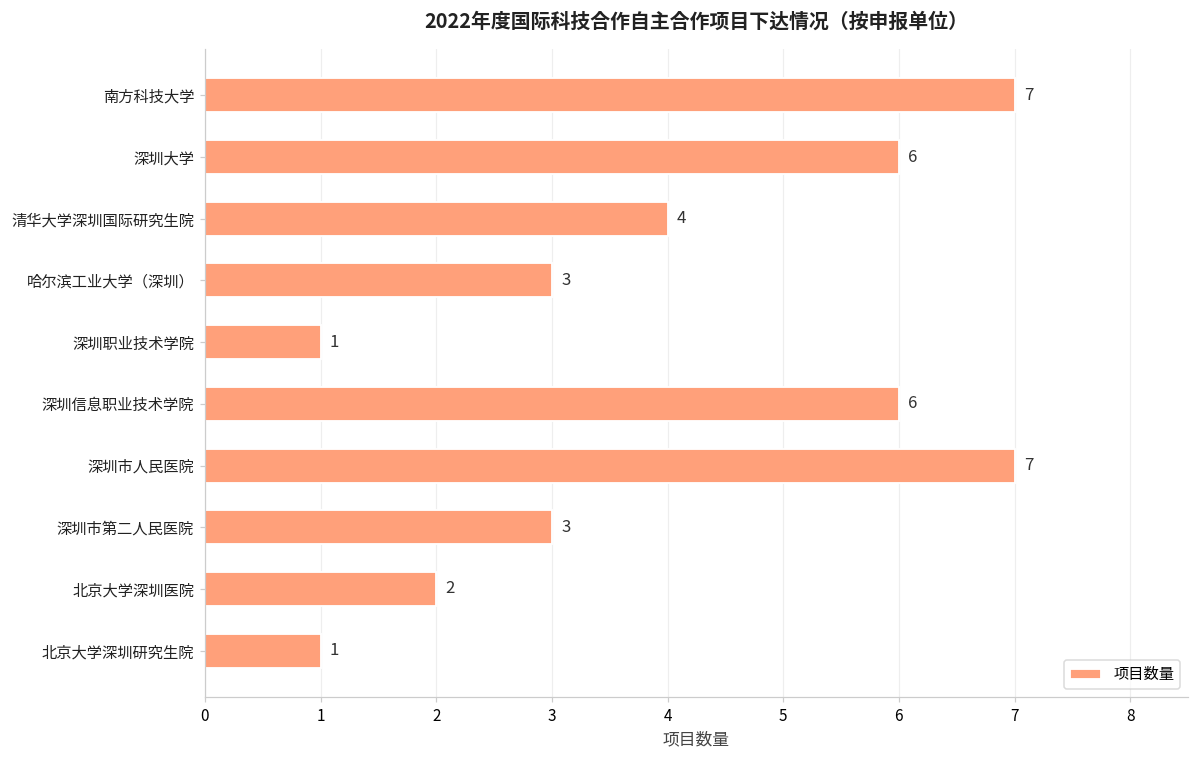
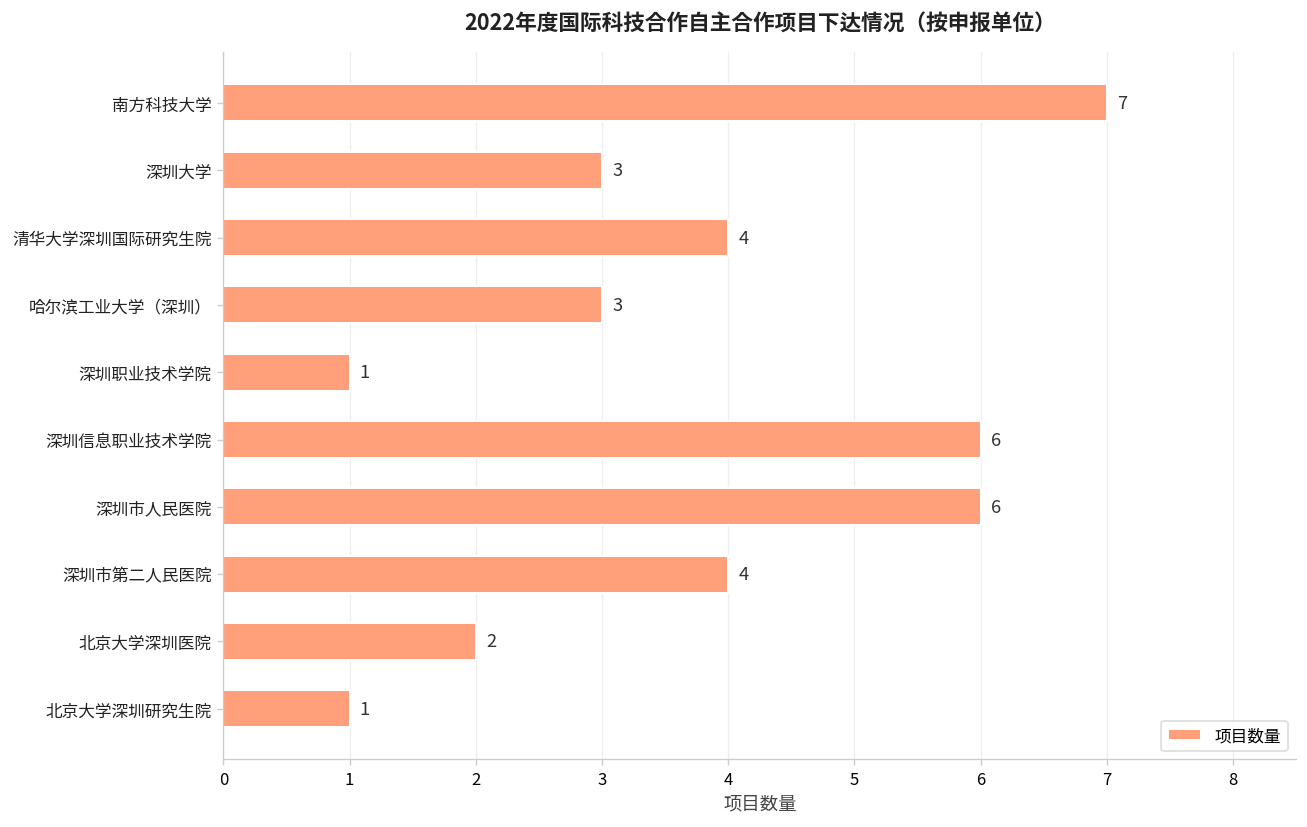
  {
    "南方科技大学": 7,
-   "深圳大学": 6,
+   "深圳大学": 3,
    "清华大学深圳国际研究生院": 4,
    "哈尔滨工业大学（深圳）": 3,
    "深圳职业技术学院": 1,
    "深圳信息职业技术学院": 6,
-   "深圳市人民医院": 7,
-   "深圳市第二人民医院": 3,
+   "深圳市人民医院": 6,
+   "深圳市第二人民医院": 4,
    "北京大学深圳医院": 2,
    "北京大学深圳研究生院": 1
  }
